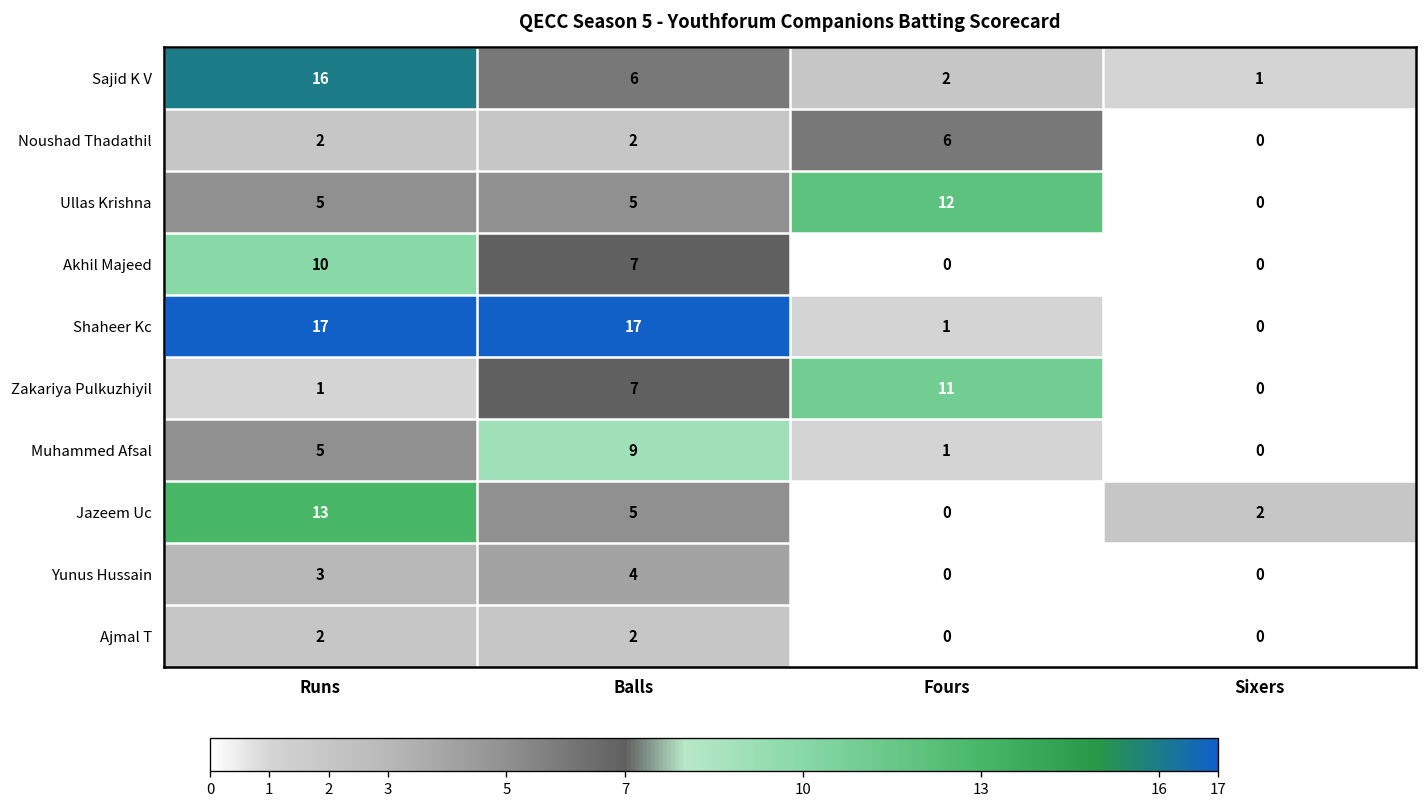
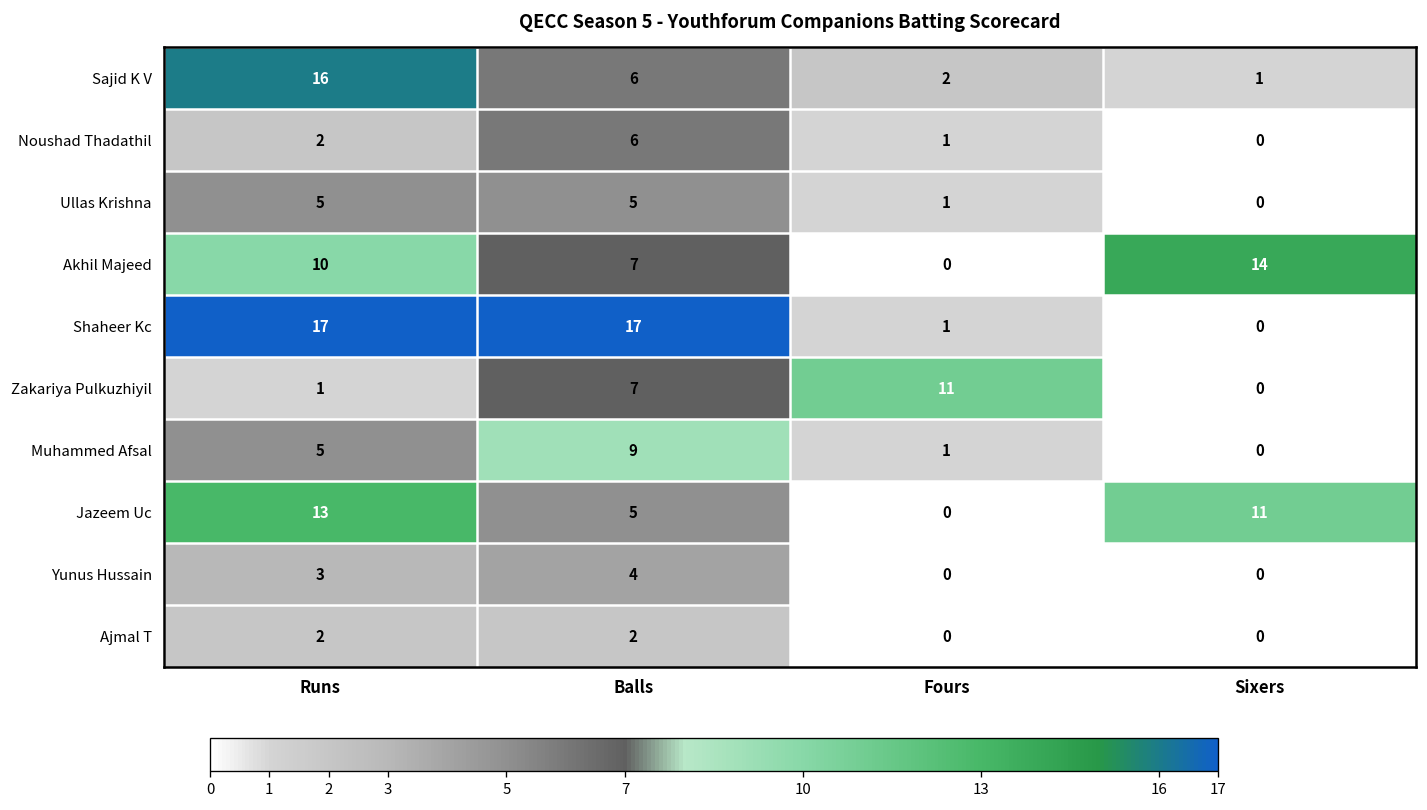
  {
    "Sajid K V": {
      "Runs": 16,
      "Balls": 6,
      "Fours": 2,
      "Sixers": 1
    },
    "Noushad Thadathil": {
      "Runs": 2,
-     "Balls": 2,
-     "Fours": 6,
+     "Balls": 6,
+     "Fours": 1,
      "Sixers": 0
    },
    "Ullas Krishna": {
      "Runs": 5,
      "Balls": 5,
-     "Fours": 12,
+     "Fours": 1,
      "Sixers": 0
    },
    "Akhil Majeed": {
      "Runs": 10,
      "Balls": 7,
      "Fours": 0,
-     "Sixers": 0
+     "Sixers": 14
    },
    "Shaheer Kc": {
      "Runs": 17,
      "Balls": 17,
      "Fours": 1,
      "Sixers": 0
    },
    "Zakariya Pulkuzhiyil": {
      "Runs": 1,
      "Balls": 7,
      "Fours": 11,
      "Sixers": 0
    },
    "Muhammed Afsal": {
      "Runs": 5,
      "Balls": 9,
      "Fours": 1,
      "Sixers": 0
    },
    "Jazeem Uc": {
      "Runs": 13,
      "Balls": 5,
      "Fours": 0,
-     "Sixers": 2
+     "Sixers": 11
    },
    "Yunus Hussain": {
      "Runs": 3,
      "Balls": 4,
      "Fours": 0,
      "Sixers": 0
    },
    "Ajmal T": {
      "Runs": 2,
      "Balls": 2,
      "Fours": 0,
      "Sixers": 0
    }
  }
